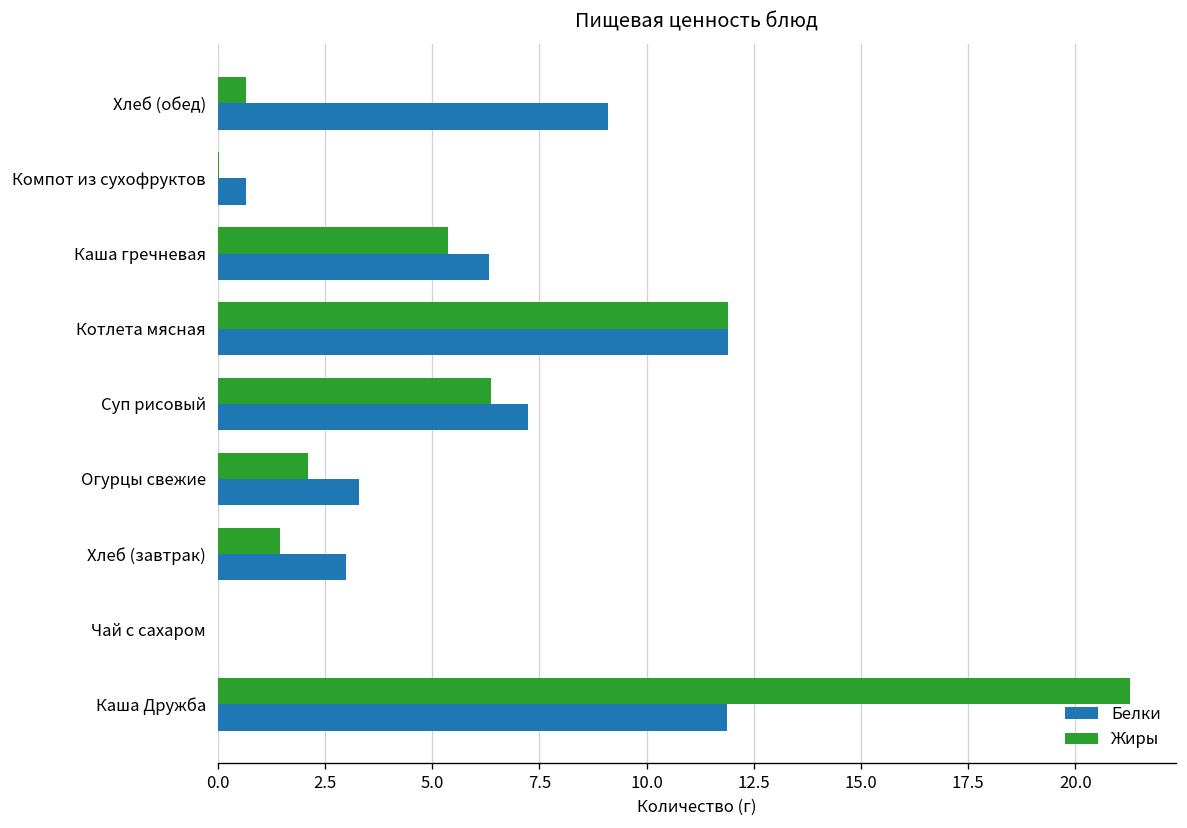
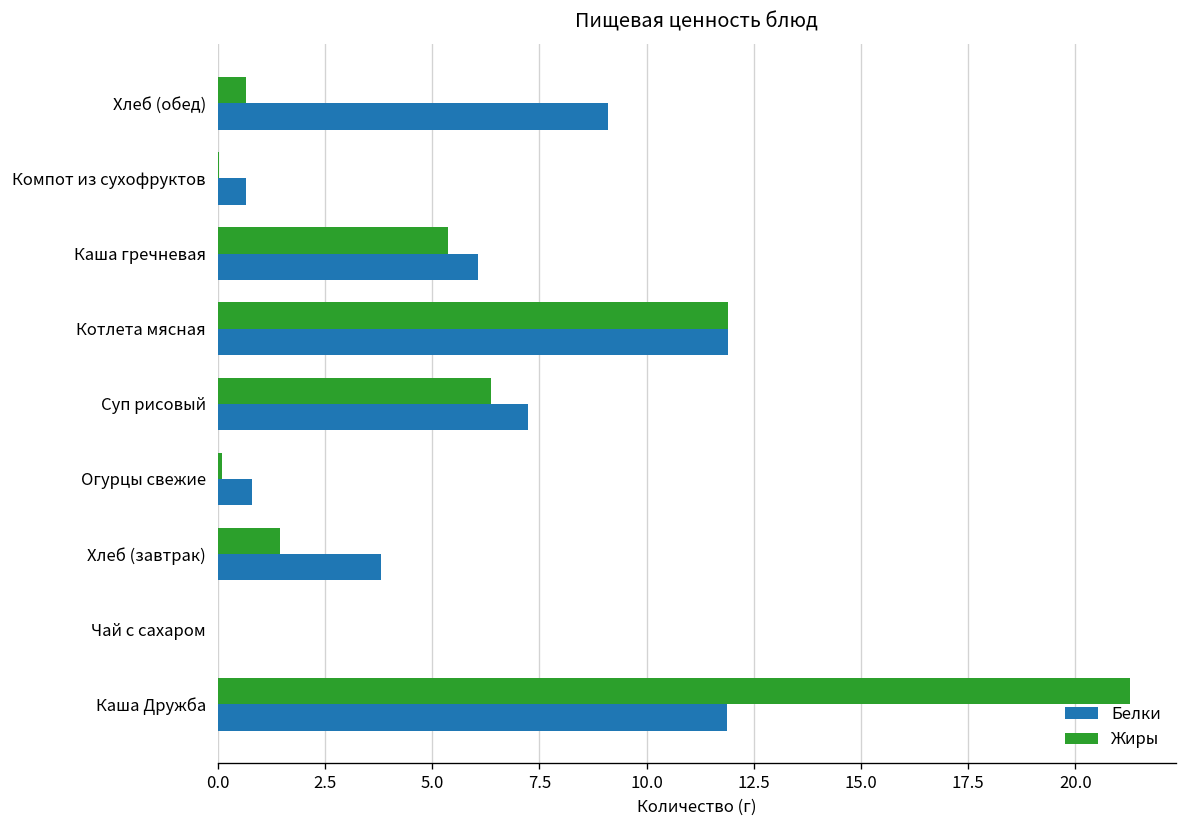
  {
    "Белки": {
      "Хлеб (обед)": 9.1,
      "Компот из сухофруктов": 0.7,
-     "Каша гречневая": 6.3,
+     "Каша гречневая": 6.1,
      "Котлета мясная": 11.9,
      "Суп рисовый": 7.2,
-     "Огурцы свежие": 3.3,
-     "Хлеб (завтрак)": 3.0,
+     "Огурцы свежие": 0.8,
+     "Хлеб (завтрак)": 3.8,
      "Чай с сахаром": 0.0,
      "Каша Дружба": 11.9
    },
    "Жиры": {
      "Хлеб (обед)": 0.7,
      "Каша гречневая": 5.4,
      "Котлета мясная": 11.9,
      "Суп рисовый": 6.4,
-     "Огурцы свежие": 2.1,
+     "Огурцы свежие": 0.1,
      "Хлеб (завтрак)": 1.5,
      "Чай с сахаром": 0.0,
      "Каша Дружба": 21.3
    }
  }
